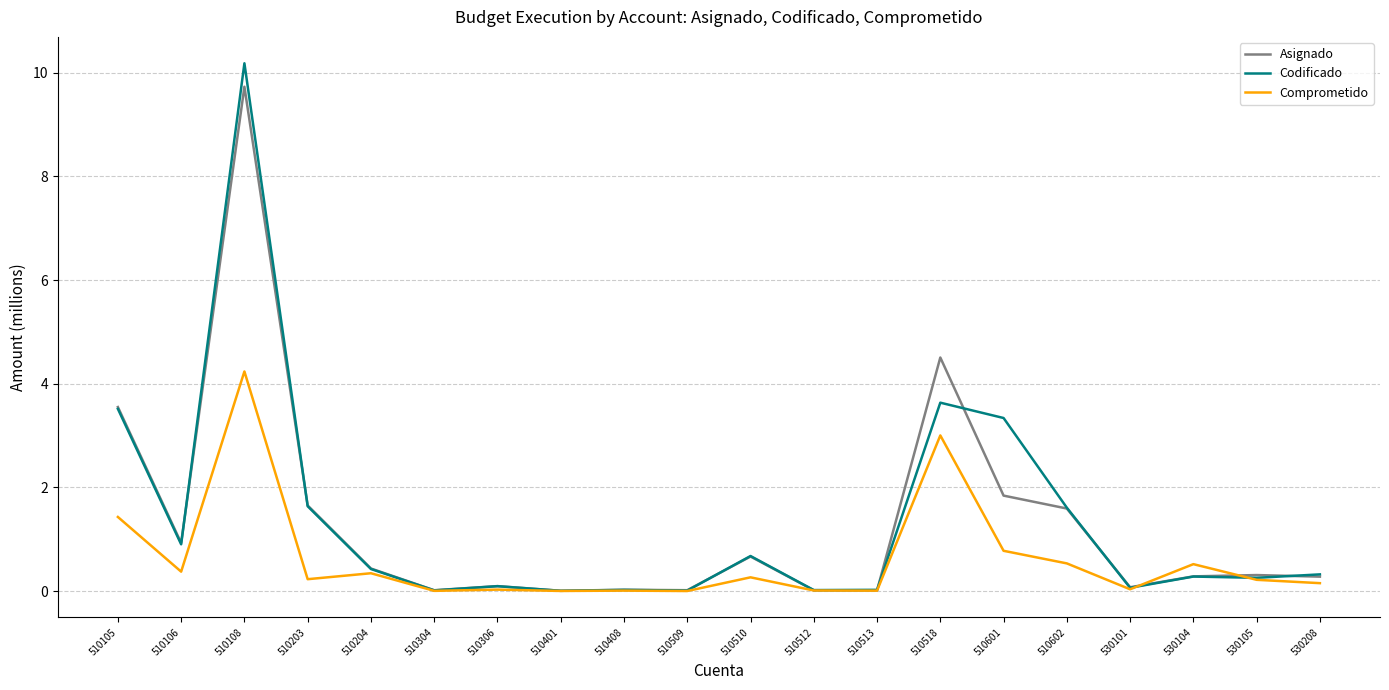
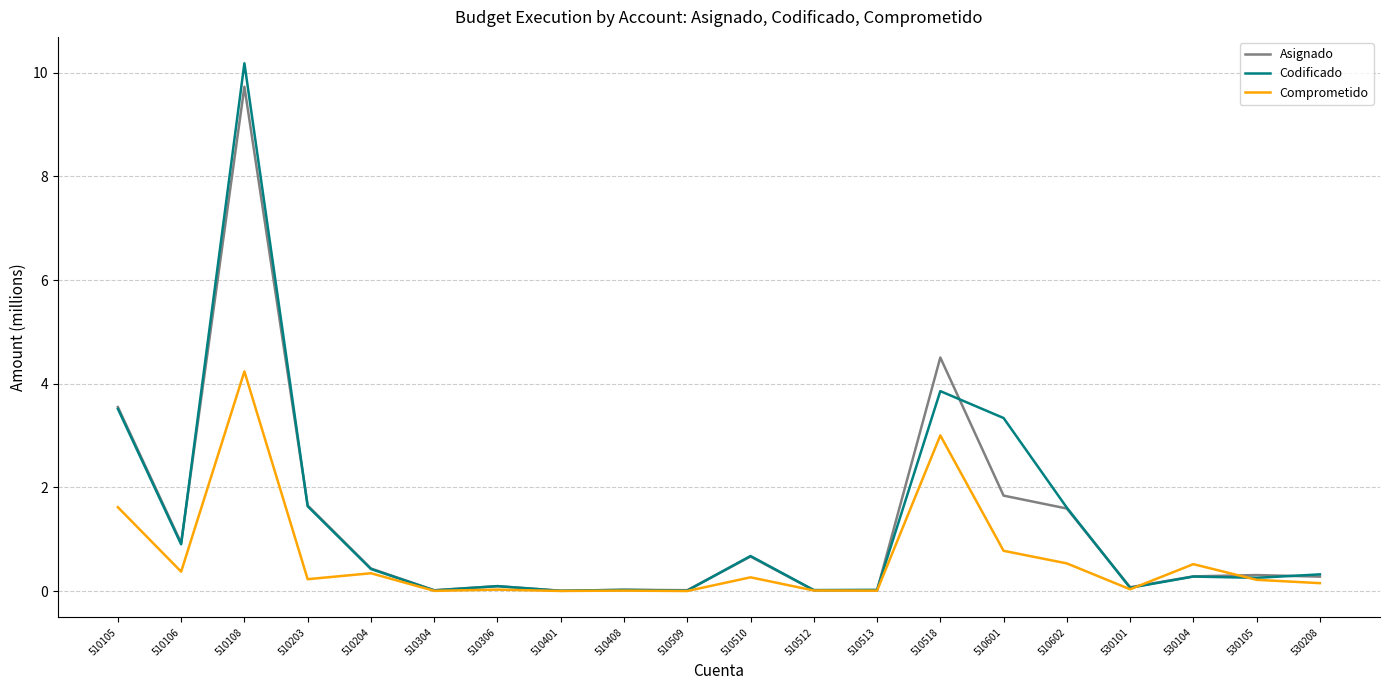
  {
    "Asignado": {
      "510108": 9.7,
      "510518": 4.5,
      "510601": 1.8,
      "530105": 0.3
    },
    "Codificado": {
      "510108": 10.2,
-     "510518": 3.6,
+     "510518": 3.9,
      "510601": 3.3
    },
    "Comprometido": {
-     "510105": 1.4,
+     "510105": 1.6,
      "510106": 0.4,
      "510108": 4.2,
      "510203": 0.2,
      "510204": 0.3,
      "510306": 0.0,
      "510510": 0.3,
      "510518": 3.0,
      "510601": 0.8,
      "510602": 0.5,
      "530104": 0.5,
      "530208": 0.2
    }
  }
